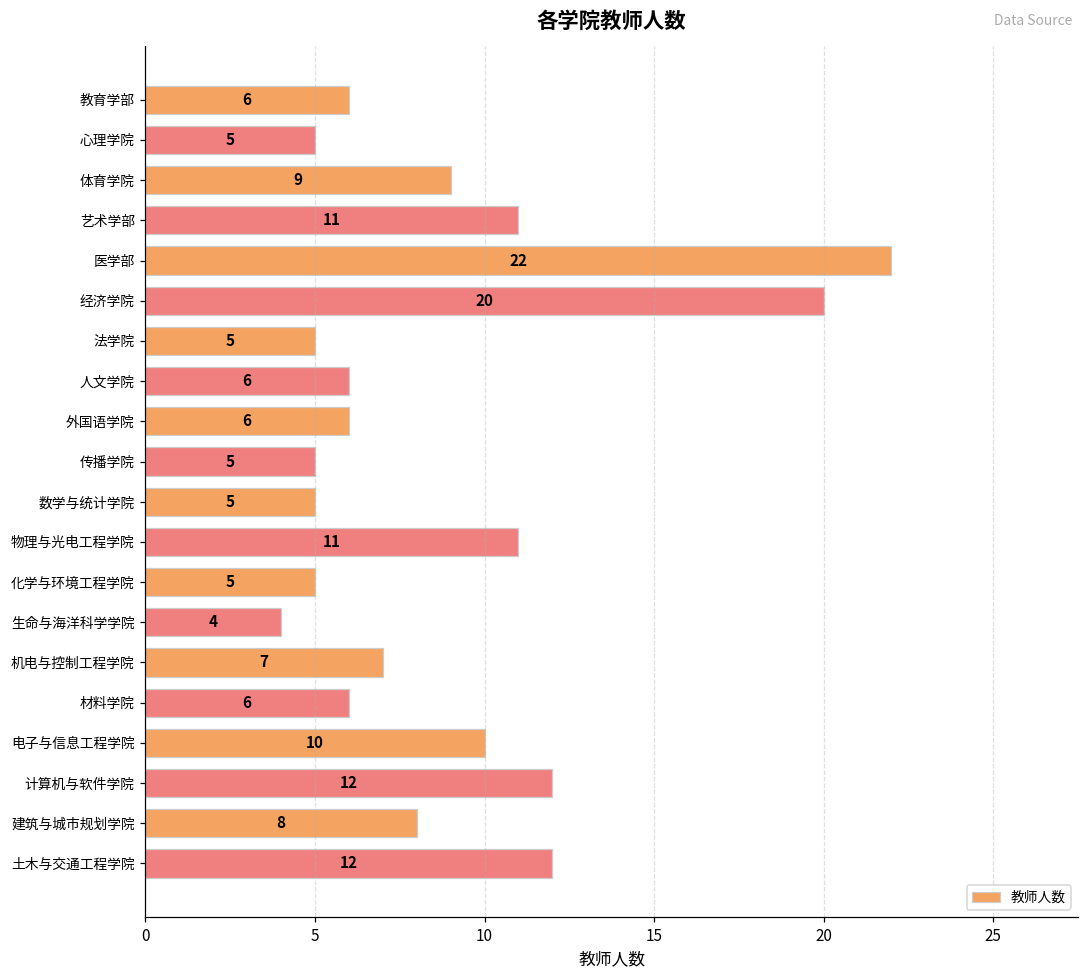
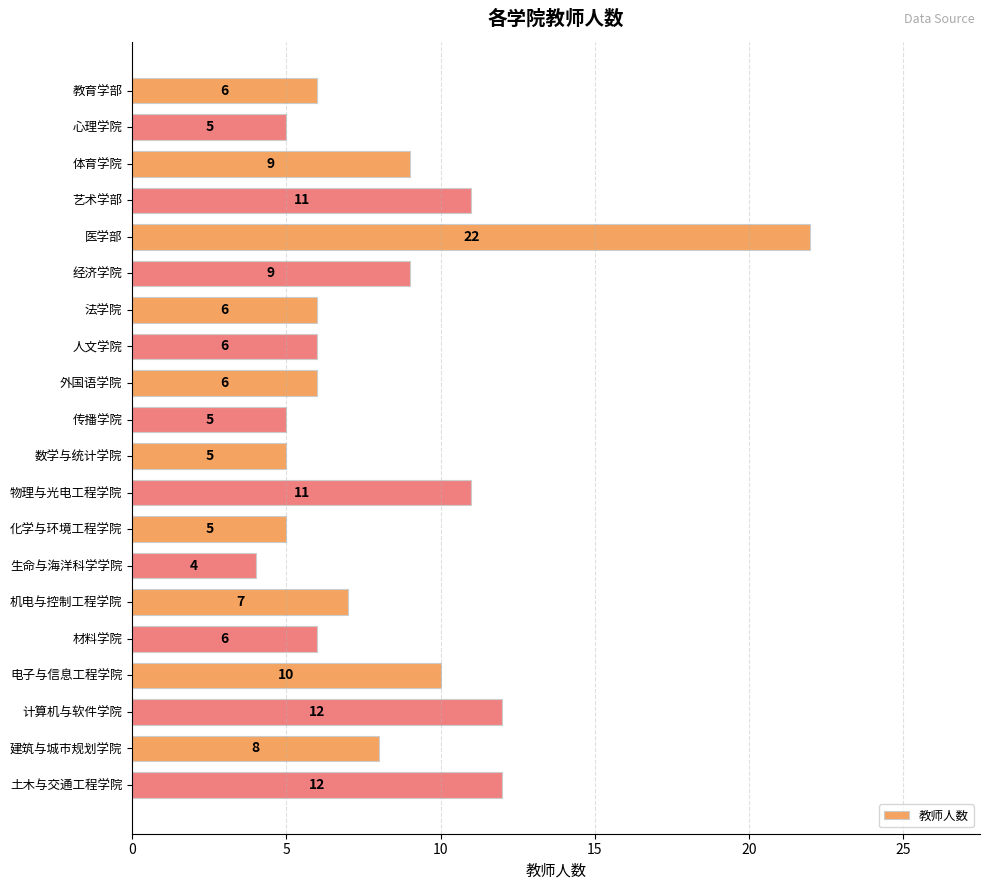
  {
    "教育学部": 6,
    "心理学院": 5,
    "体育学院": 9,
    "艺术学部": 11,
    "医学部": 22,
-   "经济学院": 20,
-   "法学院": 5,
+   "经济学院": 9,
+   "法学院": 6,
    "人文学院": 6,
    "外国语学院": 6,
    "传播学院": 5,
    "数学与统计学院": 5,
    "物理与光电工程学院": 11,
    "化学与环境工程学院": 5,
    "生命与海洋科学学院": 4,
    "机电与控制工程学院": 7,
    "材料学院": 6,
    "电子与信息工程学院": 10,
    "计算机与软件学院": 12,
    "建筑与城市规划学院": 8,
    "土木与交通工程学院": 12
  }
